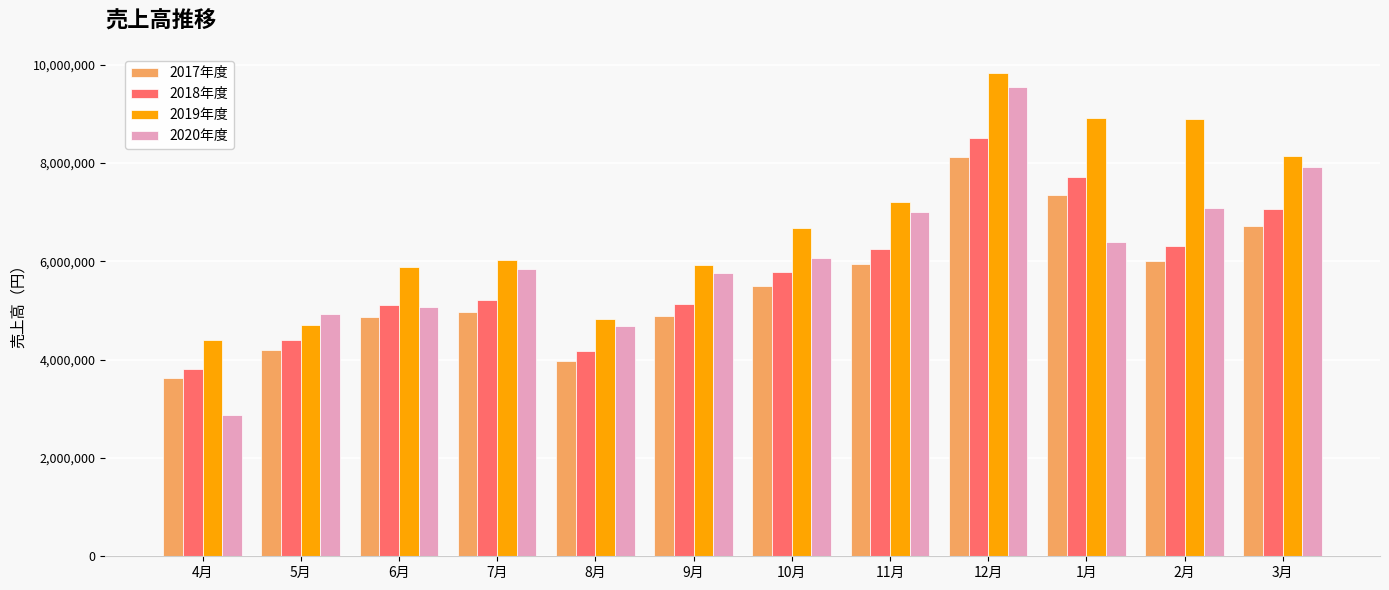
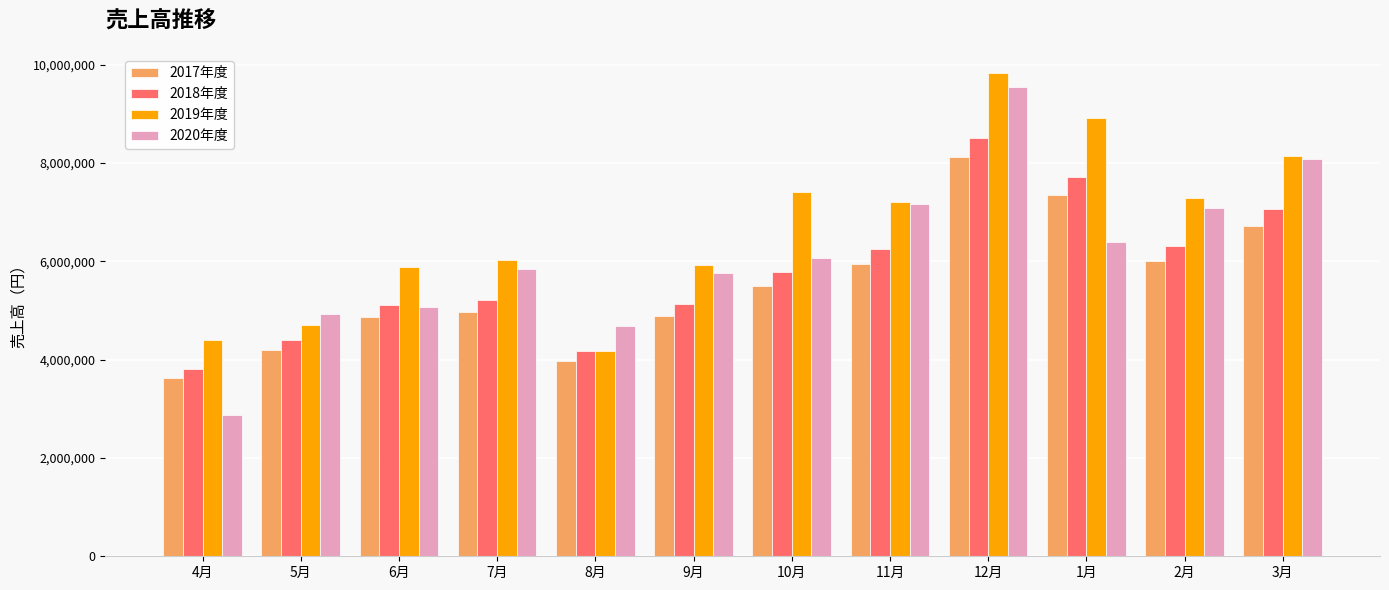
  {
    "2019年度": {
      "4月": "4,400,000",
      "5月": "4,700,000",
      "6月": "5,900,000",
      "7月": "6,000,000",
-     "8月": "4,800,000",
+     "8月": "4,200,000",
      "9月": "5,900,000",
-     "10月": "6,700,000",
+     "10月": "7,400,000",
      "11月": "7,200,000",
      "12月": "9,800,000",
      "1月": "8,900,000",
-     "2月": "8,900,000",
+     "2月": "7,300,000",
      "3月": "8,100,000"
    },
    "2020年度": {
      "4月": "2,900,000",
      "5月": "4,900,000",
      "6月": "5,100,000",
      "7月": "5,800,000",
      "8月": "4,700,000",
      "9月": "5,800,000",
      "10月": "6,100,000",
-     "11月": "7,000,000",
+     "11月": "7,200,000",
      "12月": "9,500,000",
      "1月": "6,400,000",
      "2月": "7,100,000",
-     "3月": "7,900,000"
+     "3月": "8,100,000"
    }
  }
